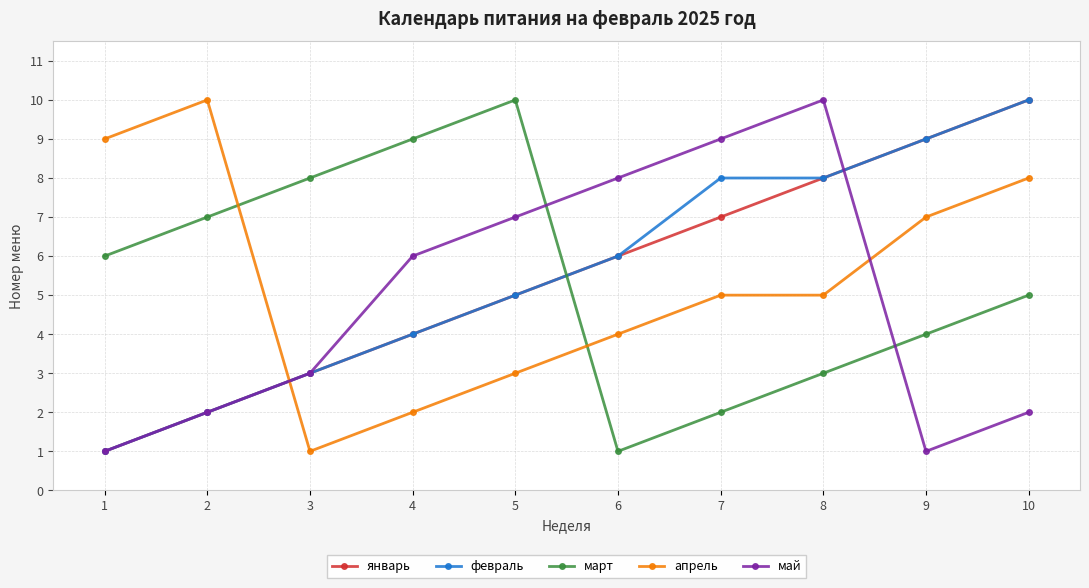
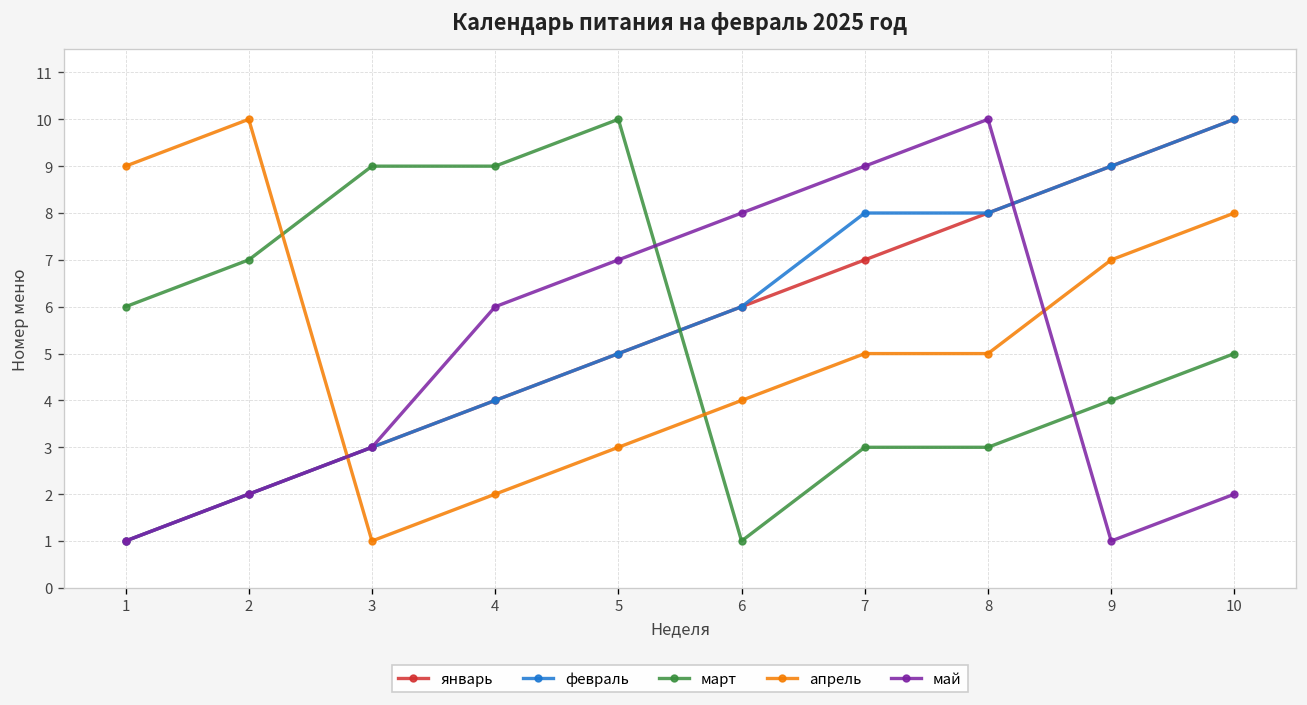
  {
    "январь": {
      "7": 7
    },
    "февраль": {
      "7": 8
    },
    "март": {
      "1": 6,
      "2": 7,
-     "3": 8,
+     "3": 9,
      "4": 9,
      "5": 10,
      "6": 1,
-     "7": 2,
+     "7": 3,
      "8": 3,
      "9": 4,
      "10": 5
    },
    "апрель": {
      "1": 9,
      "2": 10,
      "3": 1,
      "4": 2,
      "5": 3,
      "6": 4,
      "7": 5,
      "8": 5,
      "9": 7,
      "10": 8
    },
    "май": {
      "4": 6,
      "5": 7,
      "6": 8,
      "7": 9,
      "8": 10,
      "9": 1,
      "10": 2
    }
  }
